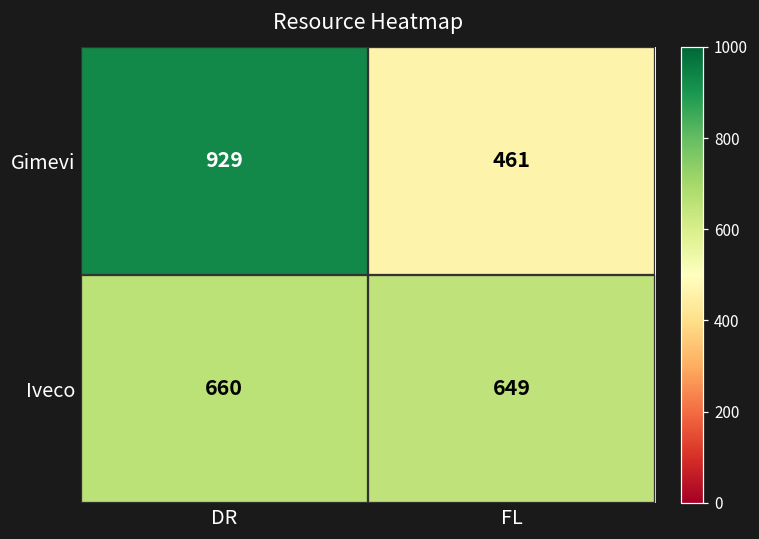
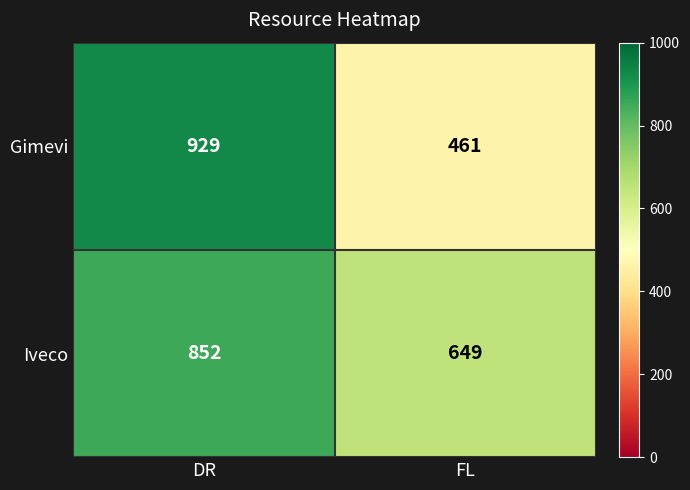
  {
    "Gimevi": {
      "DR": 929,
      "FL": 461
    },
    "Iveco": {
-     "DR": 660,
+     "DR": 852,
      "FL": 649
    }
  }
